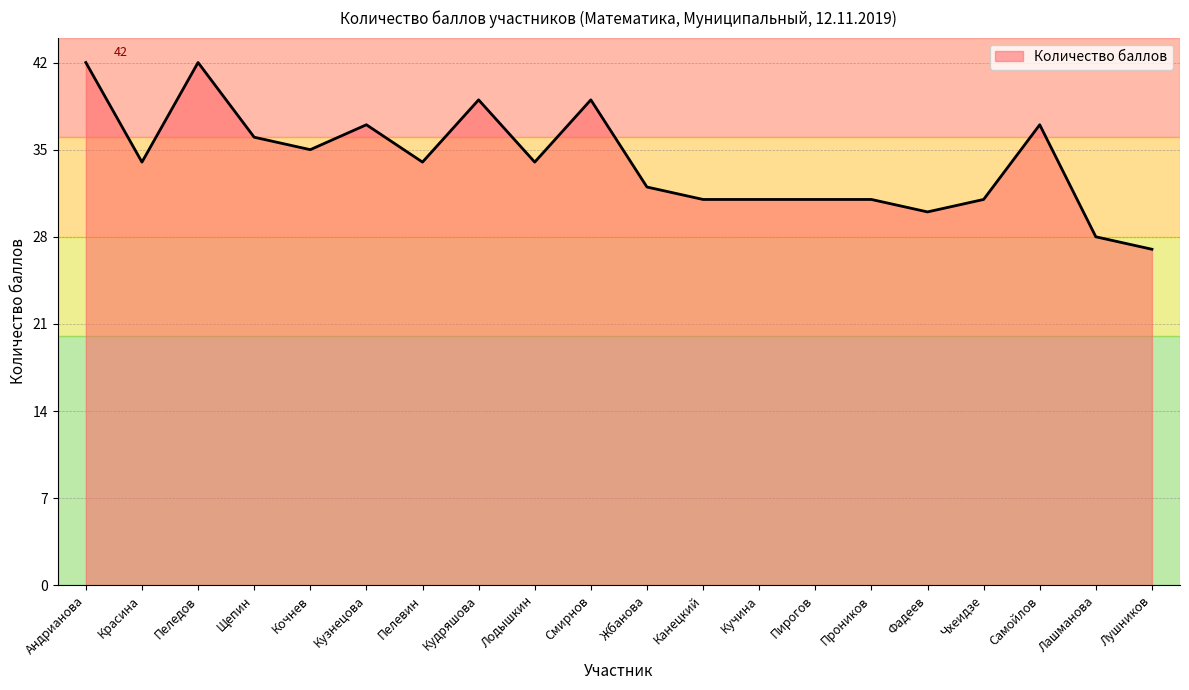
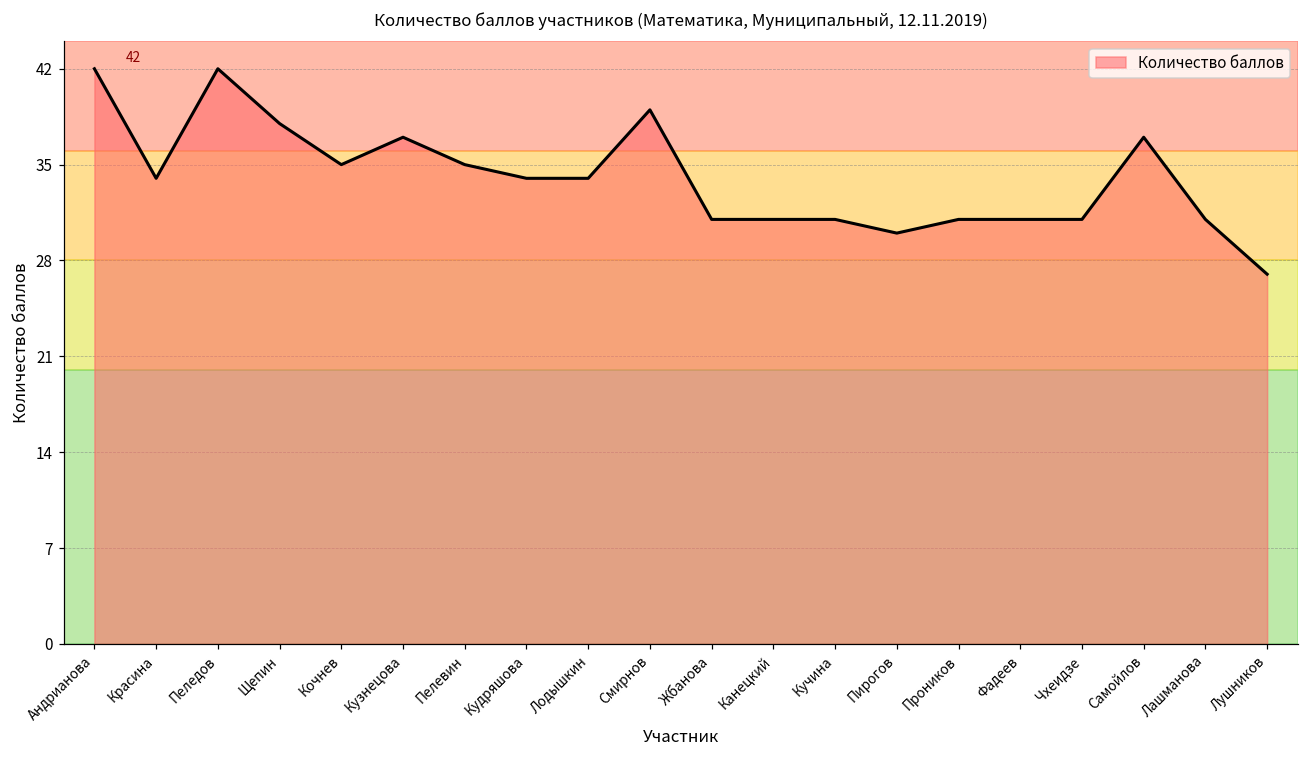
  {
    "Красина": 34,
    "Пеледов": 42,
-   "Щепин": 36,
+   "Щепин": 38,
    "Кочнев": 35,
    "Кузнецова": 37,
-   "Пелевин": 34,
-   "Кудряшова": 39,
+   "Пелевин": 35,
+   "Кудряшова": 34,
    "Лодышкин": 34,
    "Смирнов": 39,
-   "Жбанова": 32,
+   "Жбанова": 31,
    "Канецкий": 31,
    "Кучина": 31,
-   "Пирогов": 31,
+   "Пирогов": 30,
    "Проников": 31,
-   "Фадеев": 30,
+   "Фадеев": 31,
    "Чхеидзе": 31,
    "Самойлов": 37,
-   "Лашманова": 28,
+   "Лашманова": 31,
    "Лушников": 27
  }
